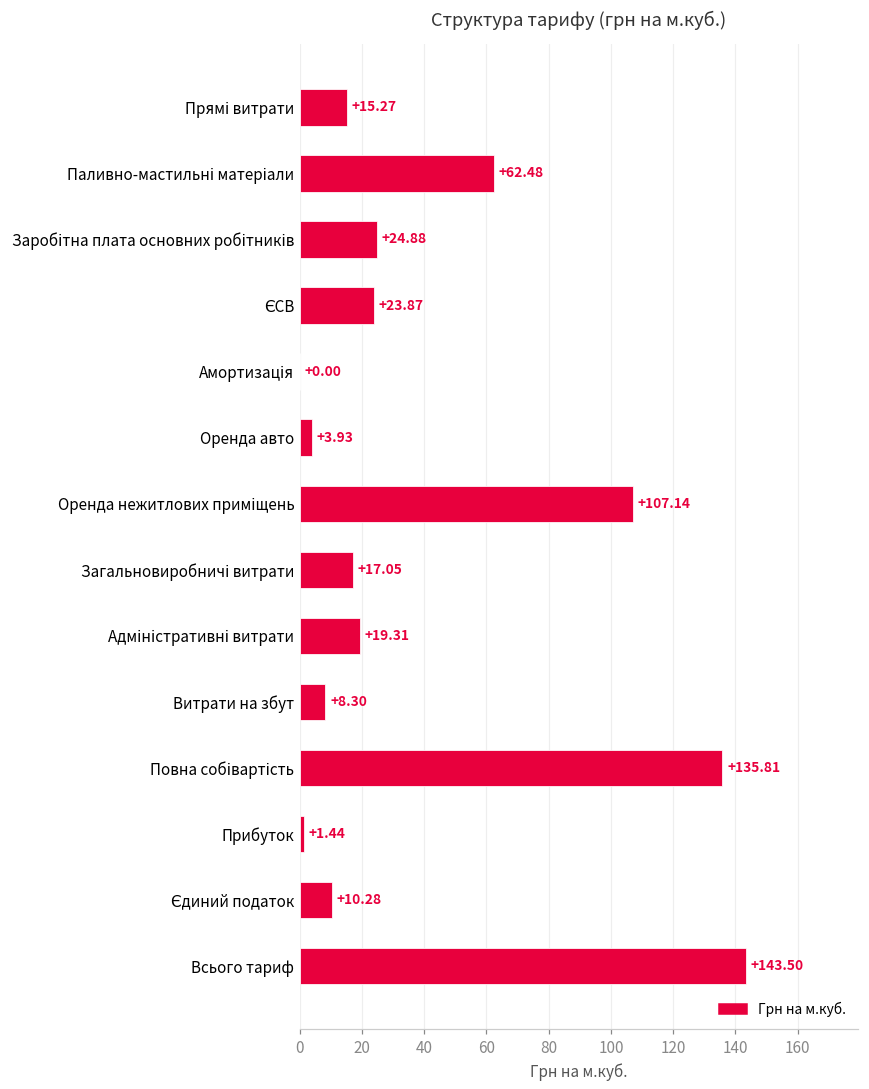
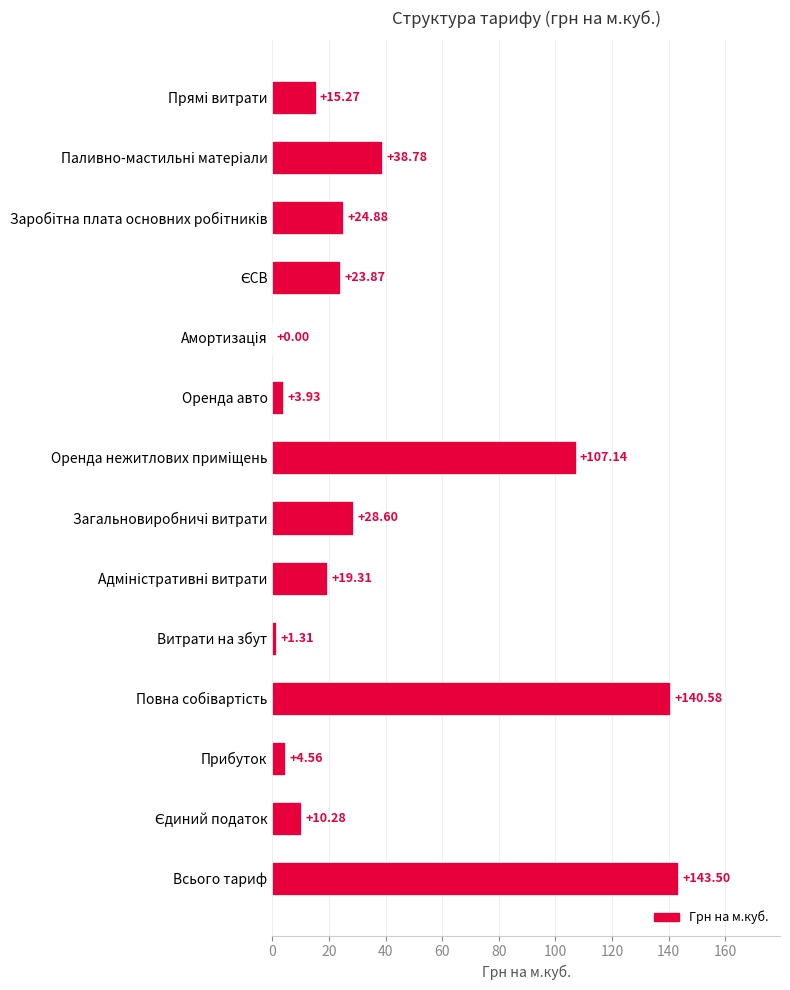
  {
    "Прямі витрати": "+15.27",
-   "Паливно-мастильні матеріали": "+62.48",
+   "Паливно-мастильні матеріали": "+38.78",
    "Заробітна плата основних робітників": "+24.88",
    "ЄСВ": "+23.87",
    "Амортизація": "+0.00",
    "Оренда авто": "+3.93",
    "Оренда нежитлових приміщень": "+107.14",
-   "Загальновиробничі витрати": "+17.05",
+   "Загальновиробничі витрати": "+28.60",
    "Адміністративні витрати": "+19.31",
-   "Витрати на збут": "+8.30",
-   "Повна собівартість": "+135.81",
-   "Прибуток": "+1.44",
+   "Витрати на збут": "+1.31",
+   "Повна собівартість": "+140.58",
+   "Прибуток": "+4.56",
    "Єдиний податок": "+10.28",
    "Всього тариф": "+143.50"
  }
